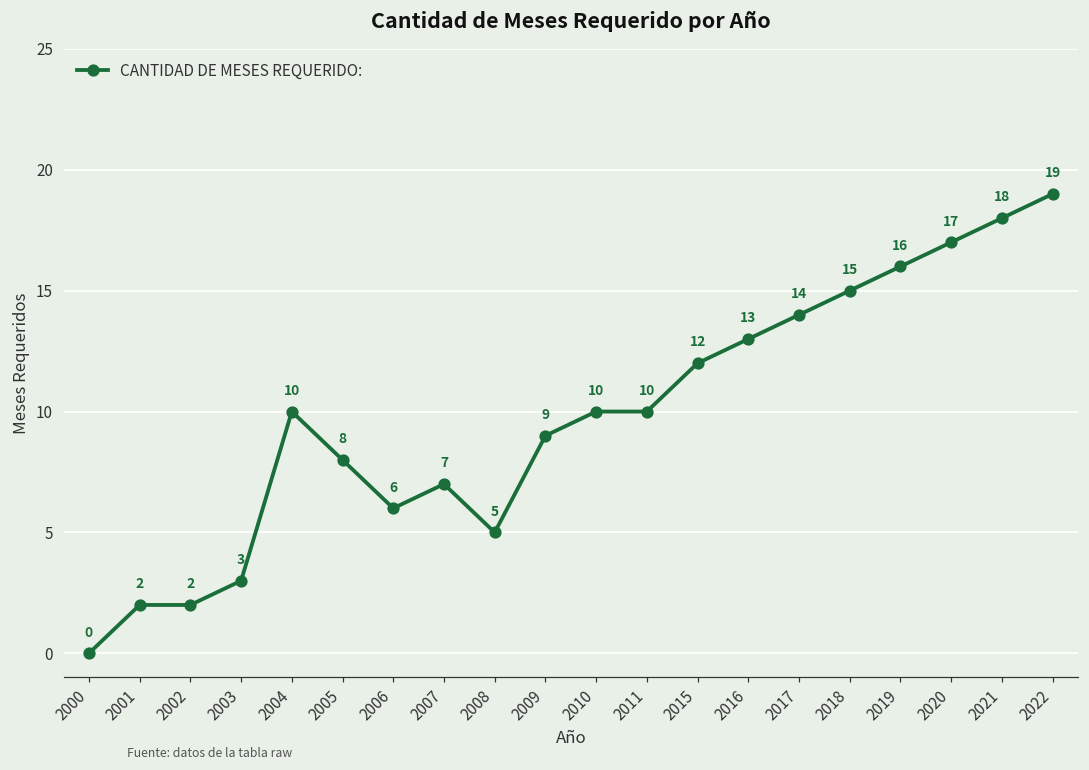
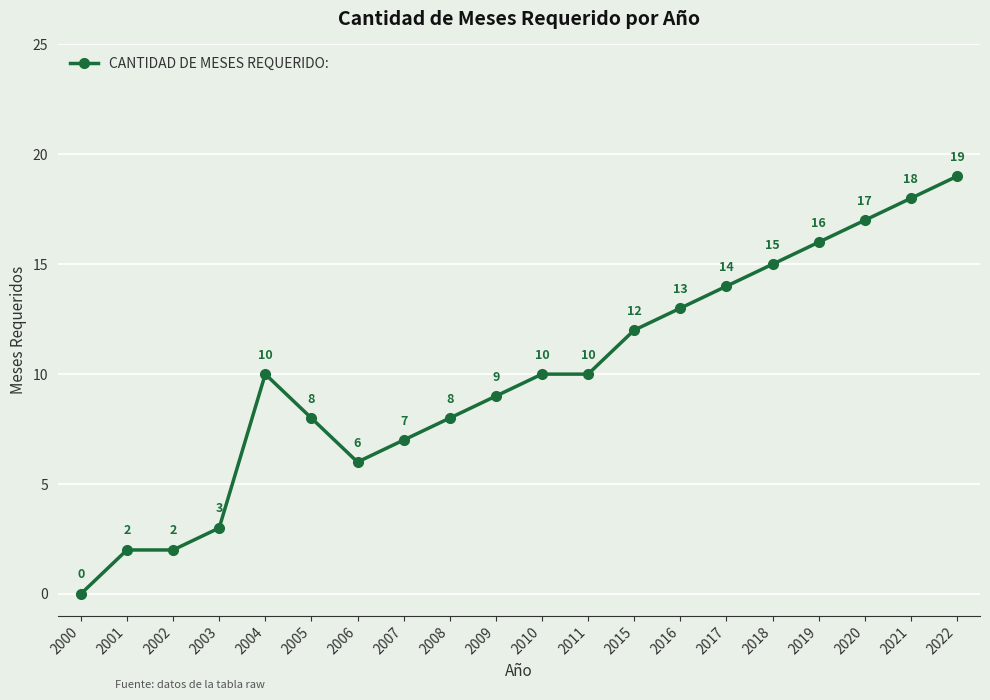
  {
    "2000": 0,
    "2001": 2,
    "2002": 2,
    "2003": 3,
    "2004": 10,
    "2005": 8,
    "2006": 6,
    "2007": 7,
-   "2008": 5,
+   "2008": 8,
    "2009": 9,
    "2010": 10,
    "2011": 10,
    "2015": 12,
    "2016": 13,
    "2017": 14,
    "2018": 15,
    "2019": 16,
    "2020": 17,
    "2021": 18,
    "2022": 19
  }
